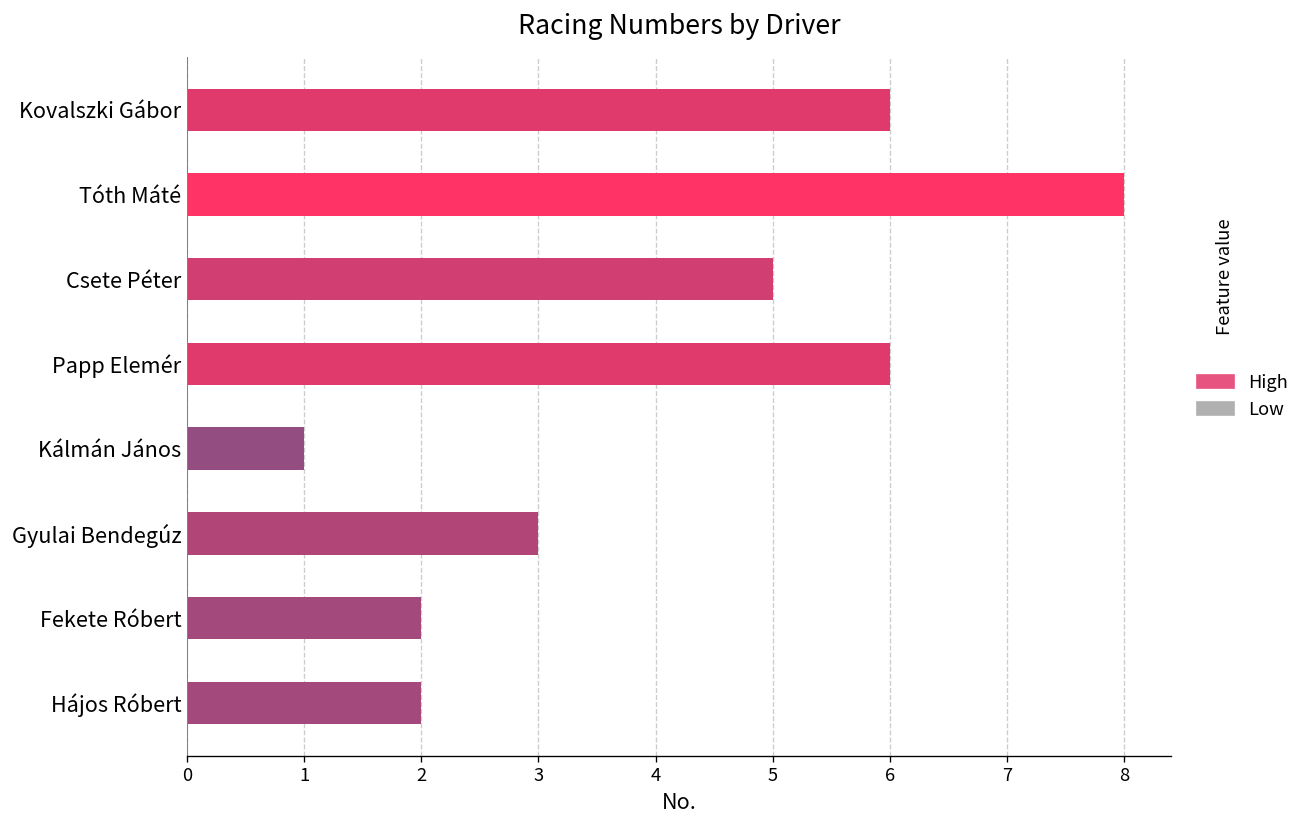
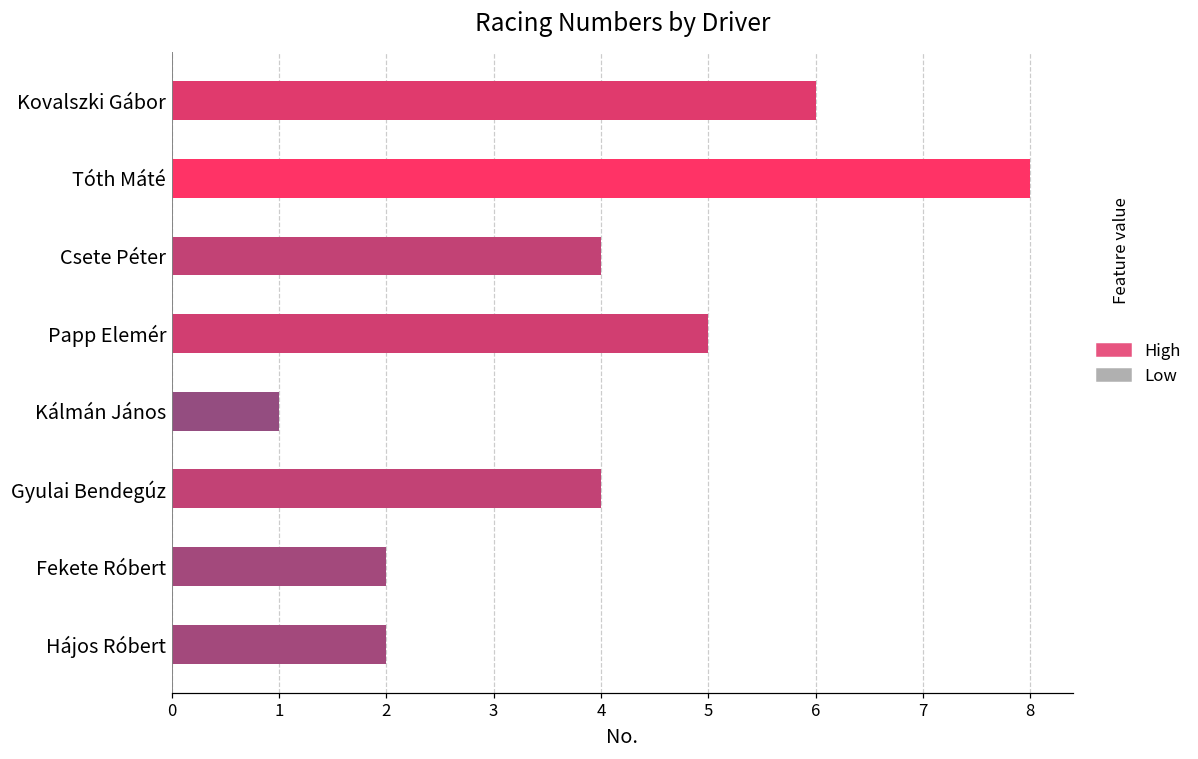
  {
    "Kovalszki Gábor": 6,
    "Tóth Máté": 8,
-   "Csete Péter": 5,
-   "Papp Elemér": 6,
+   "Csete Péter": 4,
+   "Papp Elemér": 5,
    "Kálmán János": 1,
-   "Gyulai Bendegúz": 3,
+   "Gyulai Bendegúz": 4,
    "Fekete Róbert": 2,
    "Hájos Róbert": 2
  }
